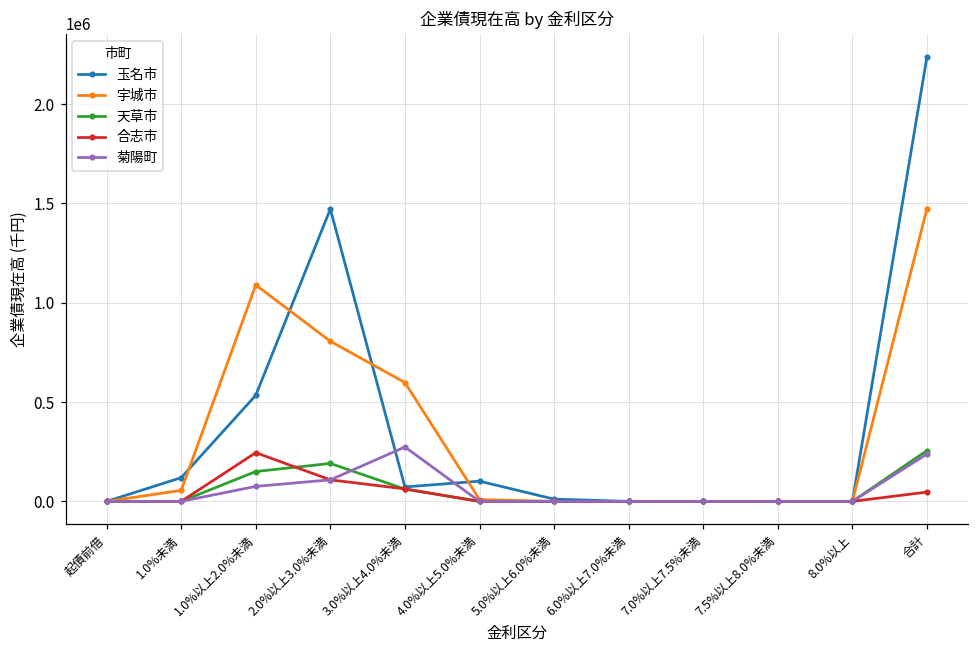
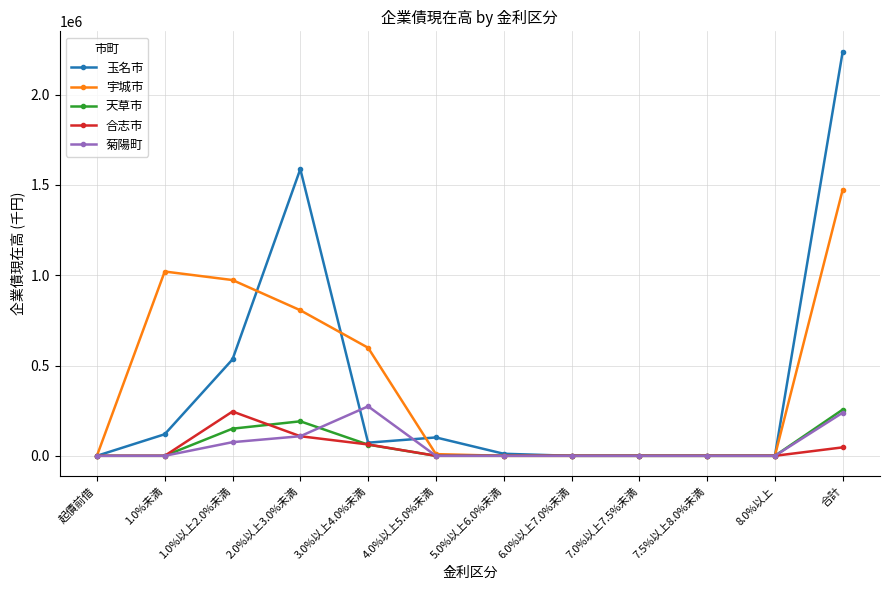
  {
    "玉名市": {
      "1.0%未満": 120000,
      "1.0%以上2.0%未満": 530000,
-     "2.0%以上3.0%未満": 1470000,
+     "2.0%以上3.0%未満": 1590000,
      "4.0%以上5.0%未満": 100000,
      "合計": 2240000
    },
    "宇城市": {
-     "1.0%未満": 60000,
-     "1.0%以上2.0%未満": 1090000,
+     "1.0%未満": 1020000,
+     "1.0%以上2.0%未満": 970000,
      "2.0%以上3.0%未満": 810000,
      "3.0%以上4.0%未満": 600000,
      "合計": 1470000
    },
    "天草市": {
      "1.0%以上2.0%未満": 150000,
      "2.0%以上3.0%未満": 190000,
      "合計": 260000
    },
    "合志市": {
      "1.0%以上2.0%未満": 250000,
      "合計": 50000
    },
    "菊陽町": {
      "1.0%以上2.0%未満": 80000,
      "3.0%以上4.0%未満": 270000,
      "合計": 240000
    }
  }
